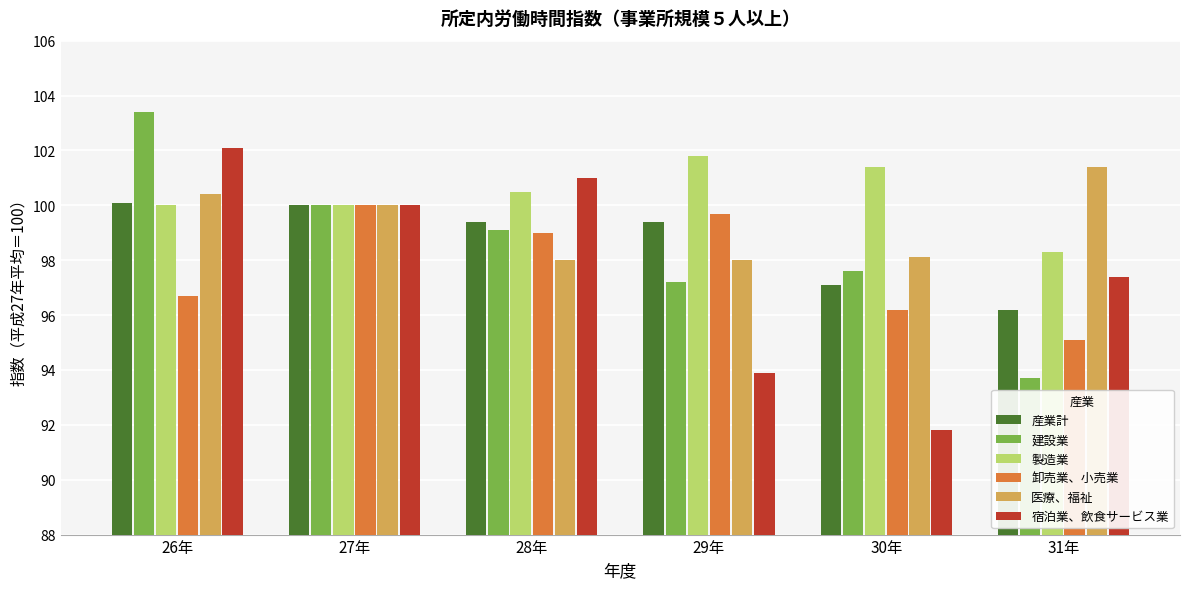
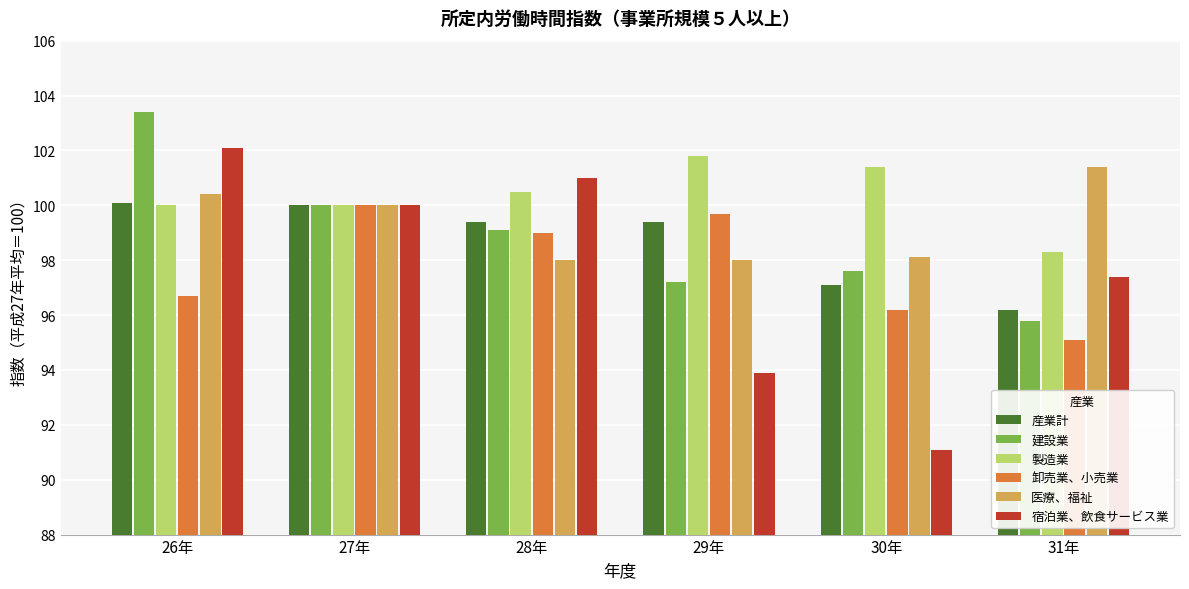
  {
    "産業計": {
      "26年": 100.1,
      "27年": 100.0,
      "28年": 99.4,
      "29年": 99.4,
      "30年": 97.1,
      "31年": 96.2
    },
    "建設業": {
      "26年": 103.4,
      "27年": 100.0,
      "28年": 99.1,
      "29年": 97.2,
      "30年": 97.6,
-     "31年": 93.7
+     "31年": 95.8
    },
    "製造業": {
      "26年": 100.0,
      "27年": 100.0,
      "28年": 100.5,
      "29年": 101.8,
      "30年": 101.4,
      "31年": 98.3
    },
    "宿泊業、飲食サービス業": {
      "26年": 102.1,
      "27年": 100.0,
      "28年": 101.0,
      "29年": 93.9,
-     "30年": 91.8,
+     "30年": 91.1,
      "31年": 97.4
    }
  }
